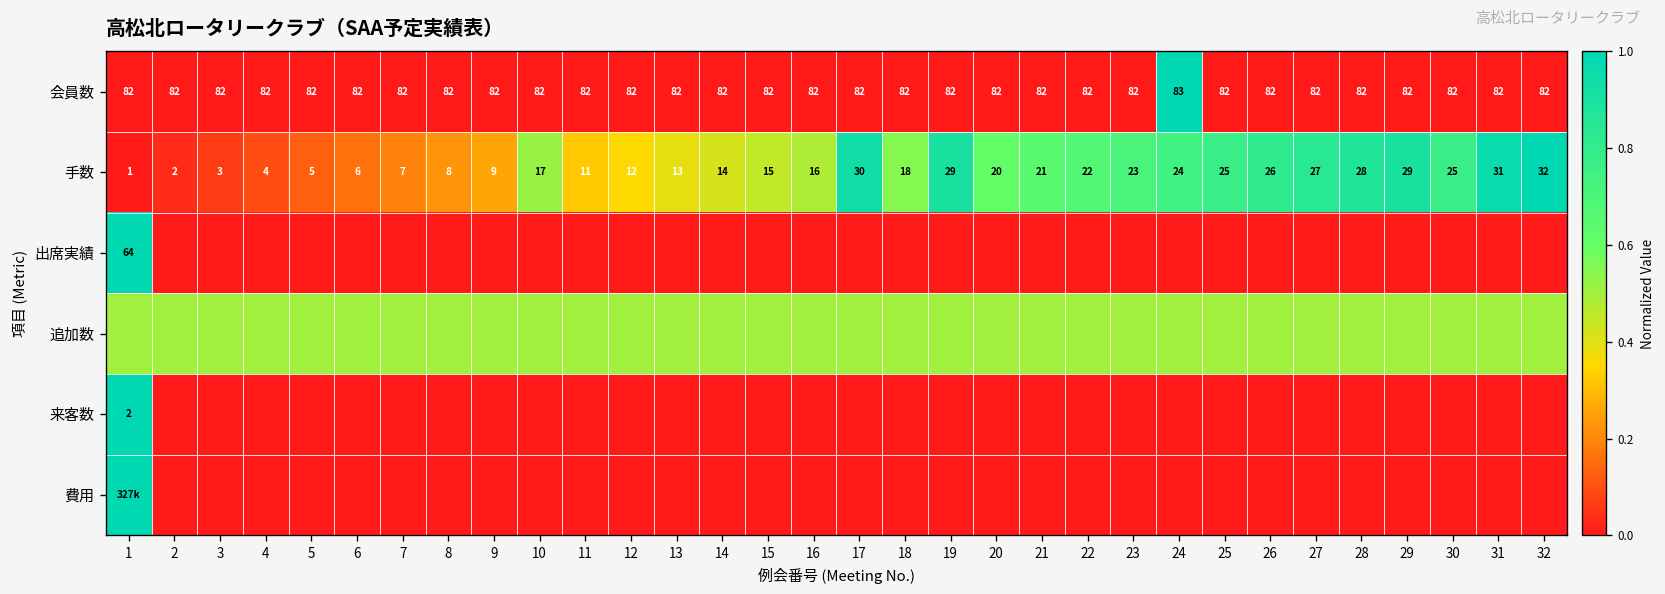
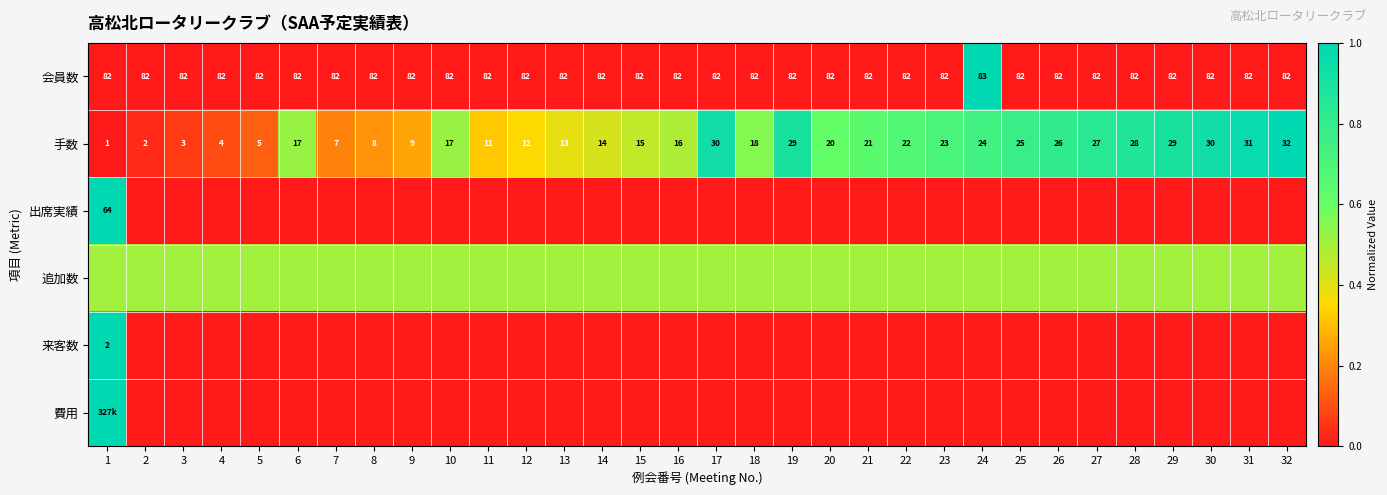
  {
    "会員数": {
      "1": "82",
      "2": "82",
      "3": "82",
      "4": "82",
      "5": "82",
      "6": "82",
      "7": "82",
      "8": "82",
      "9": "82",
      "10": "82",
      "11": "82",
      "12": "82",
      "13": "82",
      "14": "82",
      "15": "82",
      "16": "82",
      "17": "82",
      "18": "82",
      "19": "82",
      "20": "82",
      "21": "82",
      "22": "82",
      "23": "82",
      "24": "83",
      "25": "82",
      "26": "82",
      "27": "82",
      "28": "82",
      "29": "82",
      "30": "82",
      "31": "82",
      "32": "82"
    },
    "手数": {
      "1": "1",
      "2": "2",
      "3": "3",
      "4": "4",
      "5": "5",
-     "6": "6",
+     "6": "17",
      "7": "7",
      "8": "8",
      "9": "9",
      "10": "17",
      "11": "11",
      "12": "12",
      "13": "13",
      "14": "14",
      "15": "15",
      "16": "16",
      "17": "30",
      "18": "18",
      "19": "29",
      "20": "20",
      "21": "21",
      "22": "22",
      "23": "23",
      "24": "24",
      "25": "25",
      "26": "26",
      "27": "27",
      "28": "28",
      "29": "29",
-     "30": "25",
+     "30": "30",
      "31": "31",
      "32": "32"
    },
    "出席実績": {
      "1": "64"
    },
    "来客数": {
      "1": "2"
    },
    "費用": {
      "1": "327k"
    }
  }
